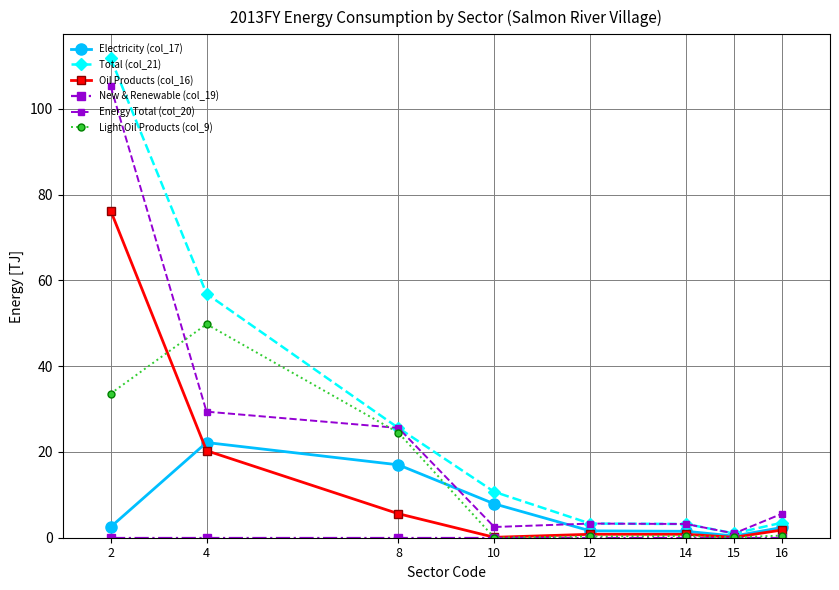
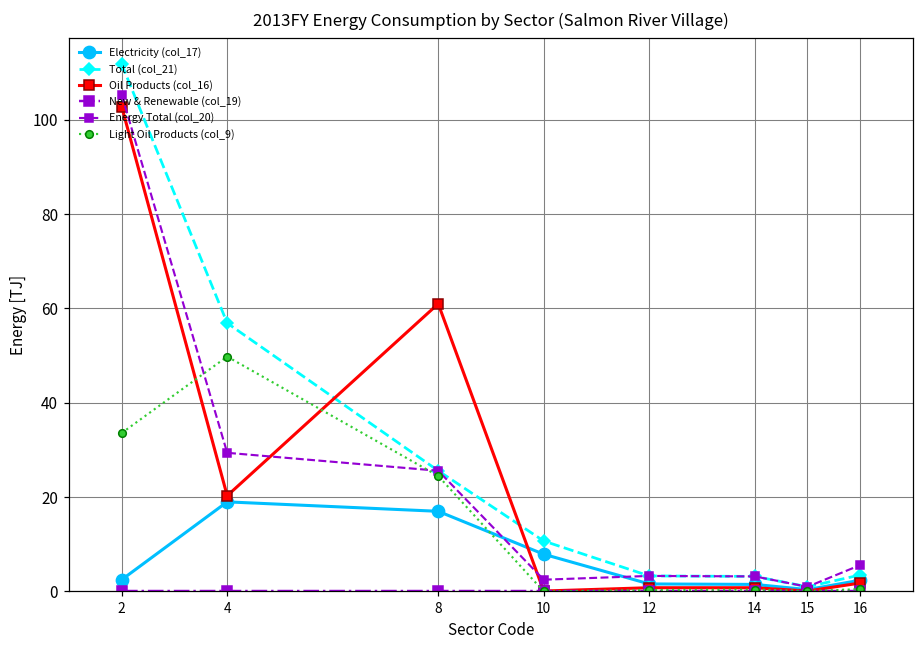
  {
    "Electricity (col_17)": {
      "2": 3,
-     "4": 22,
+     "4": 19,
      "8": 17,
      "10": 8,
      "12": 2,
      "14": 2,
      "16": 2
    },
    "Total (col_21)": {
      "2": 112,
      "4": 57,
      "10": 11,
      "16": 4
    },
    "Oil Products (col_16)": {
-     "2": 76,
+     "2": 103,
      "4": 20,
-     "8": 6,
+     "8": 61,
      "16": 2
    },
    "Light Oil Products (col_9)": {
      "2": 34,
      "4": 50,
      "8": 25
    }
  }
